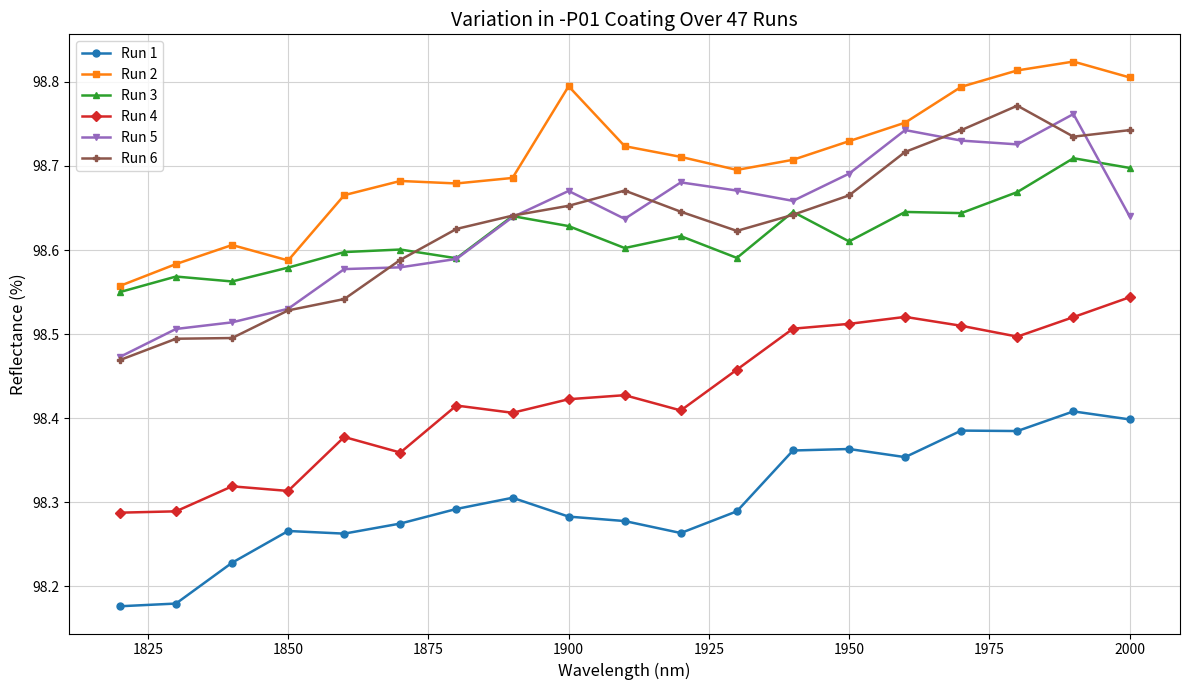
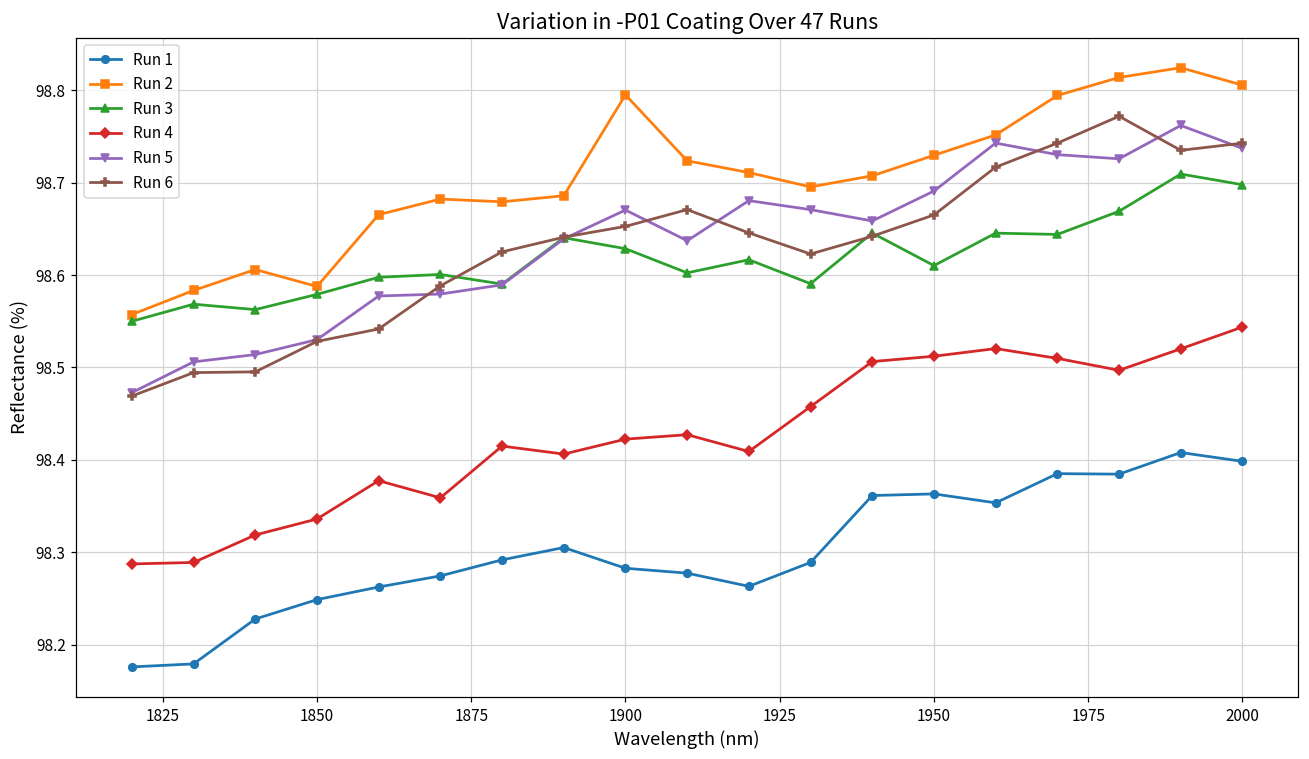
  {
    "Run 1": {
-     "1850": 98.27,
+     "1850": 98.25,
      "1900": 98.28,
      "1950": 98.36,
      "2000": 98.40
    },
    "Run 2": {
      "1850": 98.59,
      "1900": 98.79,
      "1950": 98.73,
      "2000": 98.81
    },
    "Run 3": {
      "1850": 98.58,
      "1900": 98.63,
      "1950": 98.61,
      "2000": 98.70
    },
    "Run 4": {
-     "1850": 98.31,
+     "1850": 98.34,
      "1900": 98.42,
      "1950": 98.51,
      "2000": 98.54
    },
    "Run 5": {
      "1900": 98.67,
      "1950": 98.69,
-     "2000": 98.64
+     "2000": 98.74
    },
    "Run 6": {
      "1900": 98.65,
      "1950": 98.67,
      "2000": 98.74
    }
  }
